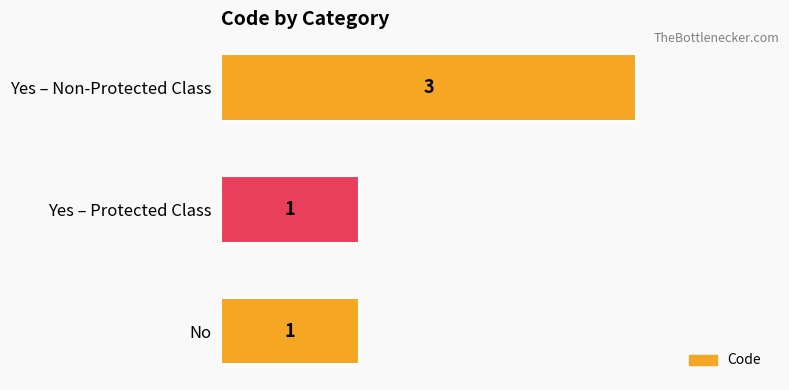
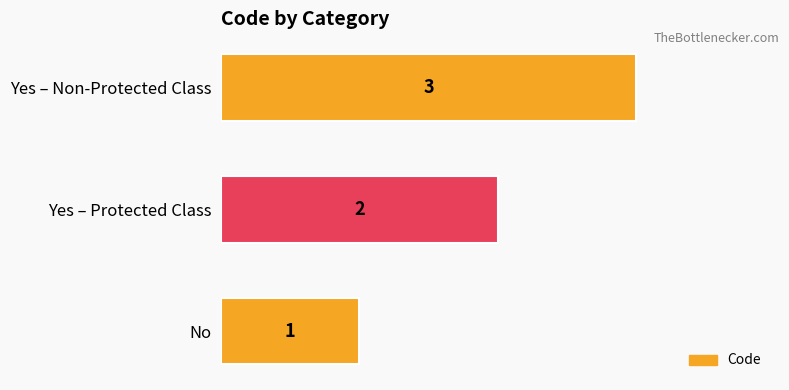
  {
    "Yes – Non-Protected Class": 3,
-   "Yes – Protected Class": 1,
+   "Yes – Protected Class": 2,
    "No": 1
  }
